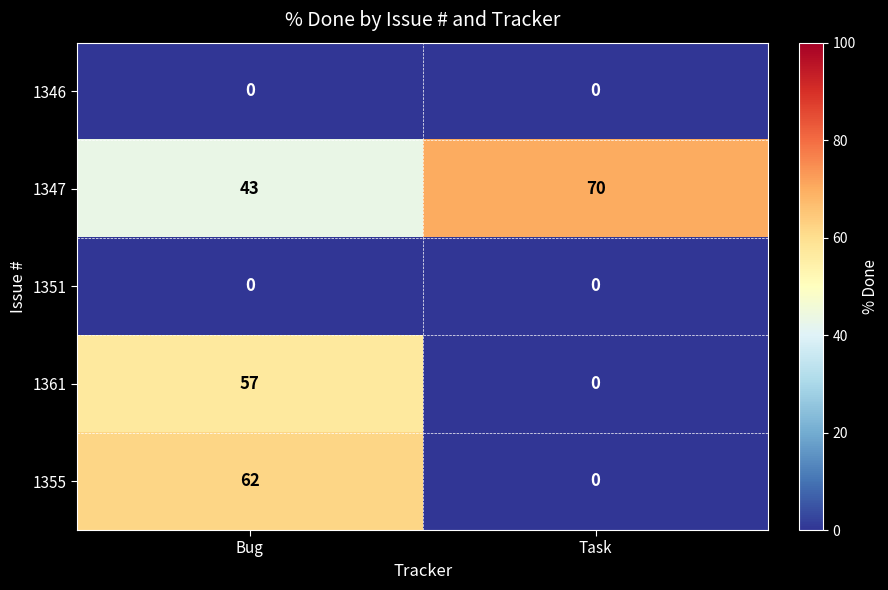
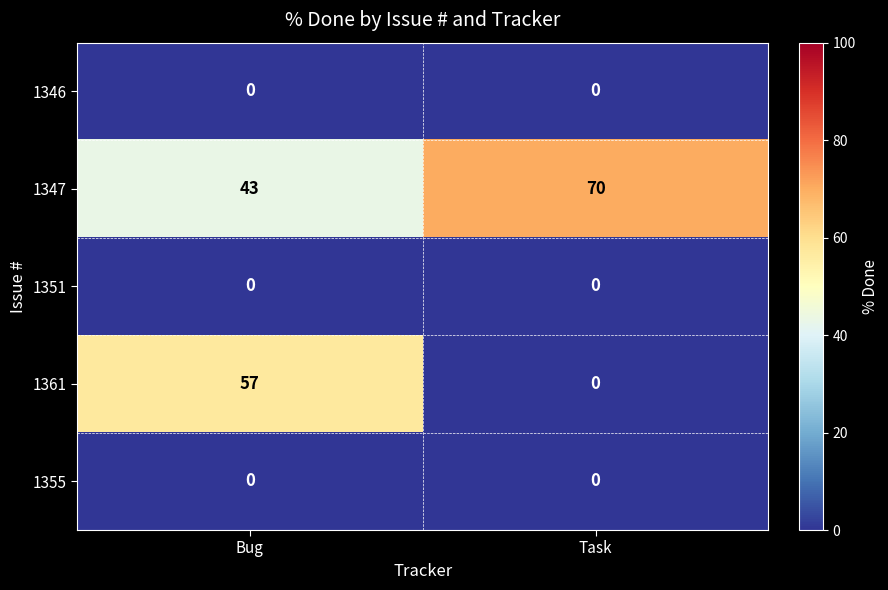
  {
    "1346": {
      "Bug": 0,
      "Task": 0
    },
    "1347": {
      "Bug": 43,
      "Task": 70
    },
    "1351": {
      "Bug": 0,
      "Task": 0
    },
    "1361": {
      "Bug": 57,
      "Task": 0
    },
    "1355": {
-     "Bug": 62,
+     "Bug": 0,
      "Task": 0
    }
  }
